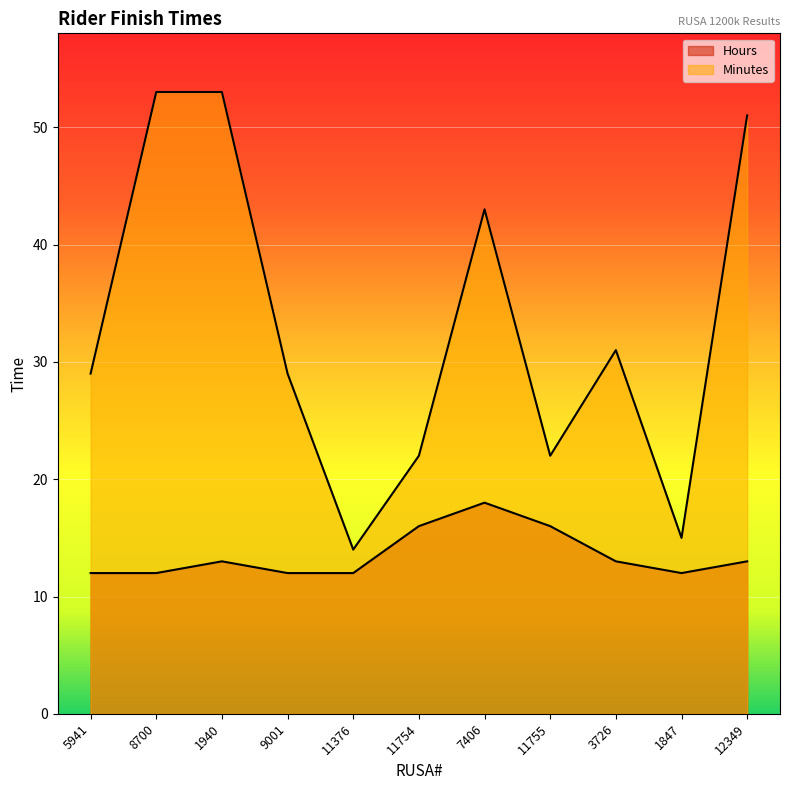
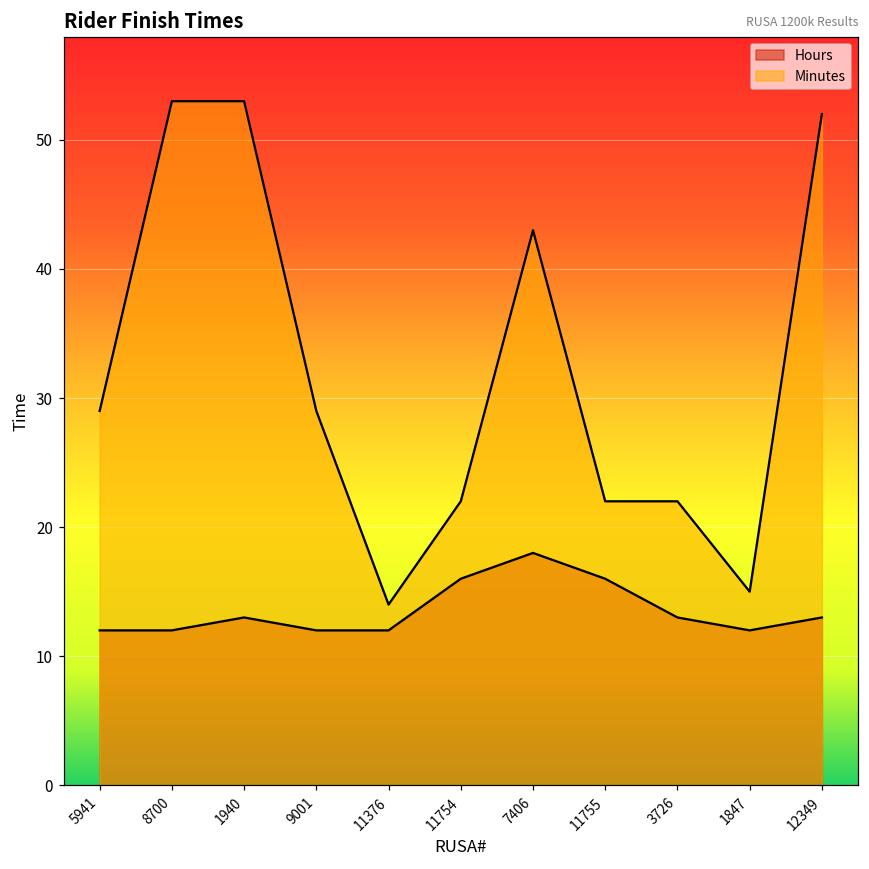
  {
    "Hours": {
      "5941": 12,
      "8700": 12,
      "1940": 13,
      "9001": 12,
      "11376": 12,
      "11754": 16,
      "7406": 18,
      "11755": 16,
      "3726": 13,
      "1847": 12,
      "12349": 13
    },
    "Minutes": {
      "5941": 29,
      "8700": 53,
      "1940": 53,
      "9001": 29,
      "11376": 14,
      "11754": 22,
      "7406": 43,
      "11755": 22,
-     "3726": 31,
+     "3726": 22,
      "1847": 15,
-     "12349": 51
+     "12349": 52
    }
  }
